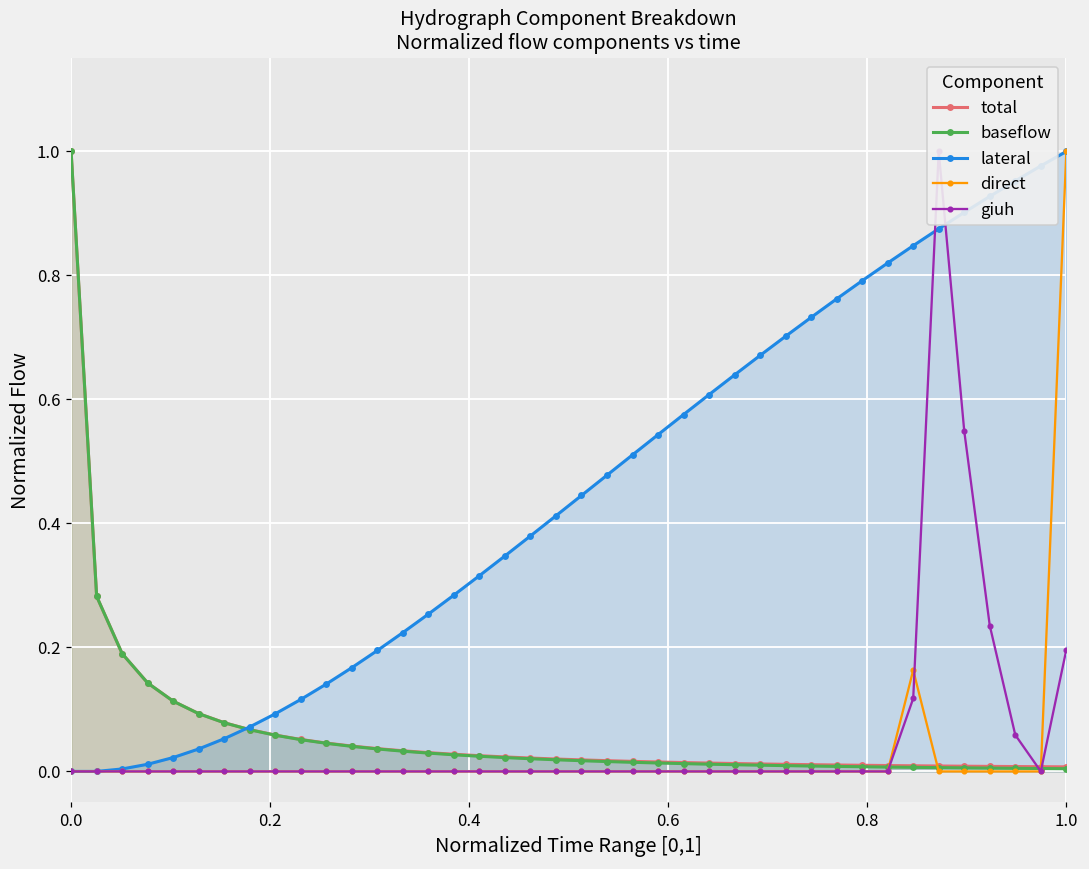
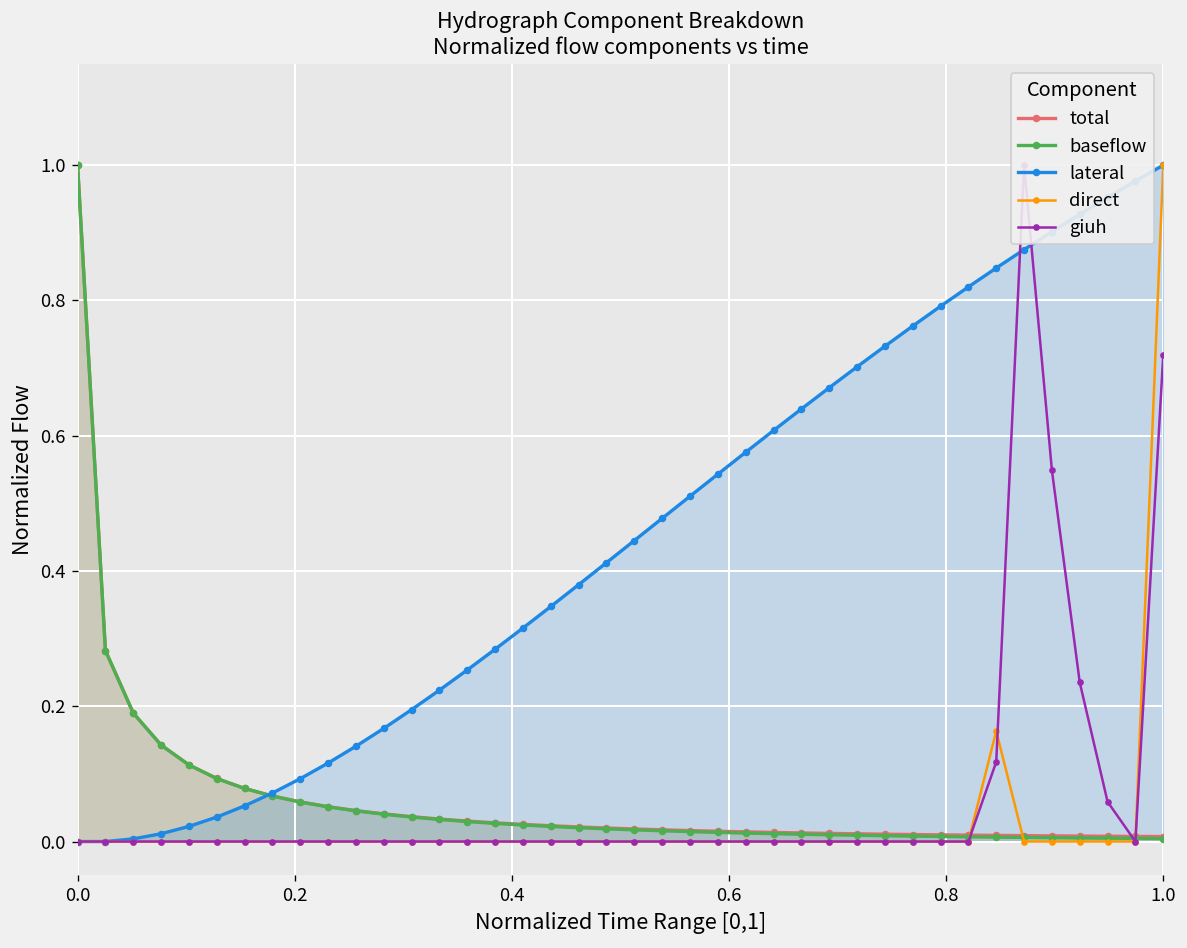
  {
    "giuh": {
-     "1.0": 0.20
+     "1.0": 0.72
    }
  }
